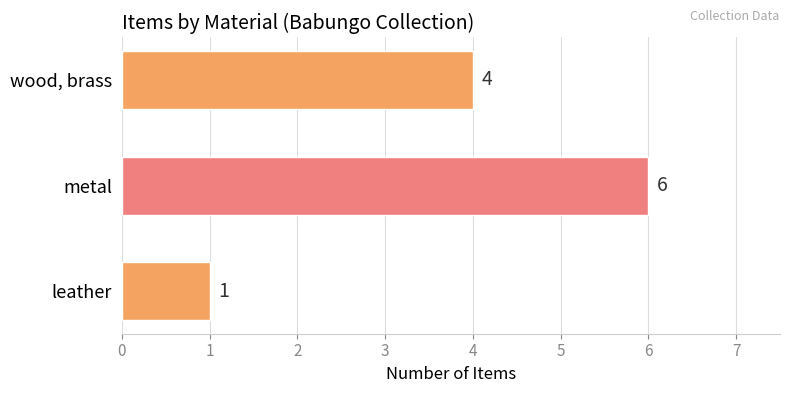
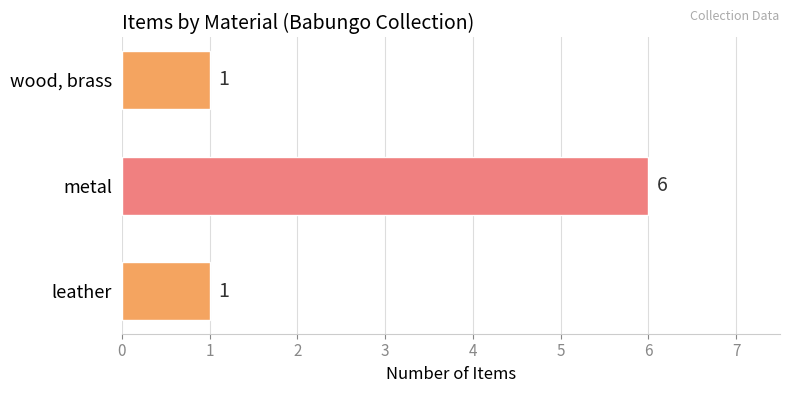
  {
-   "wood, brass": 4,
+   "wood, brass": 1,
    "metal": 6,
    "leather": 1
  }
